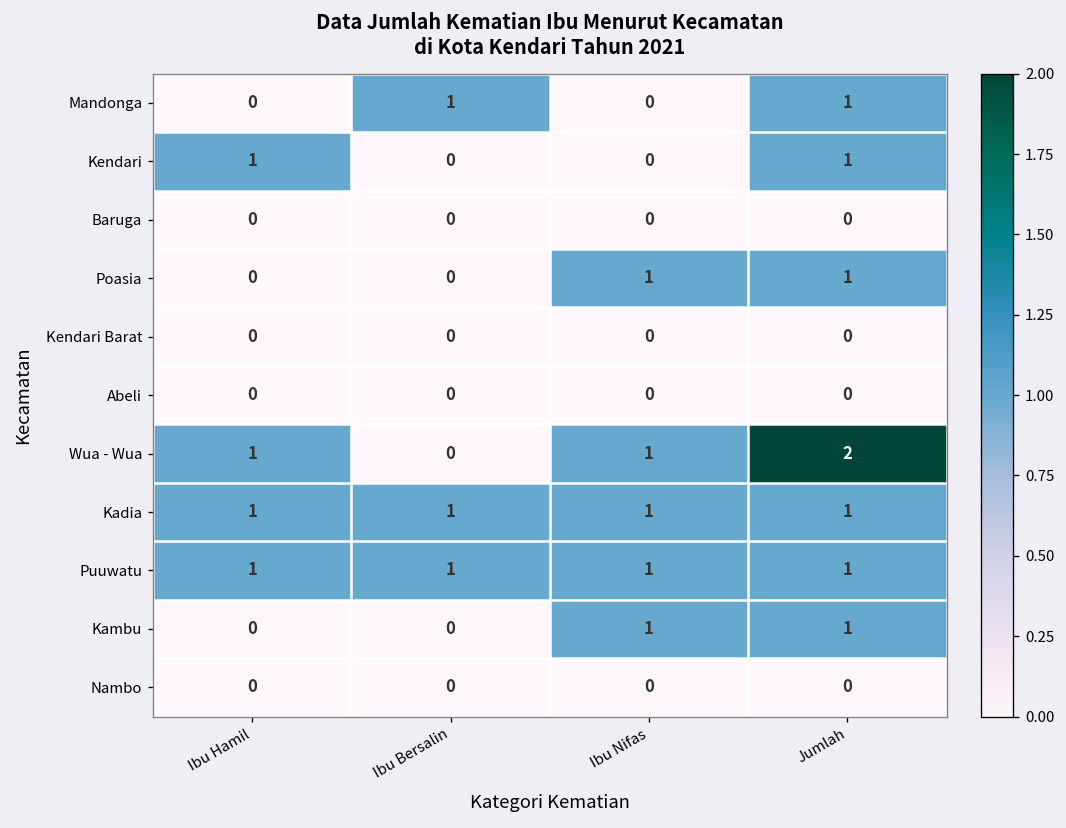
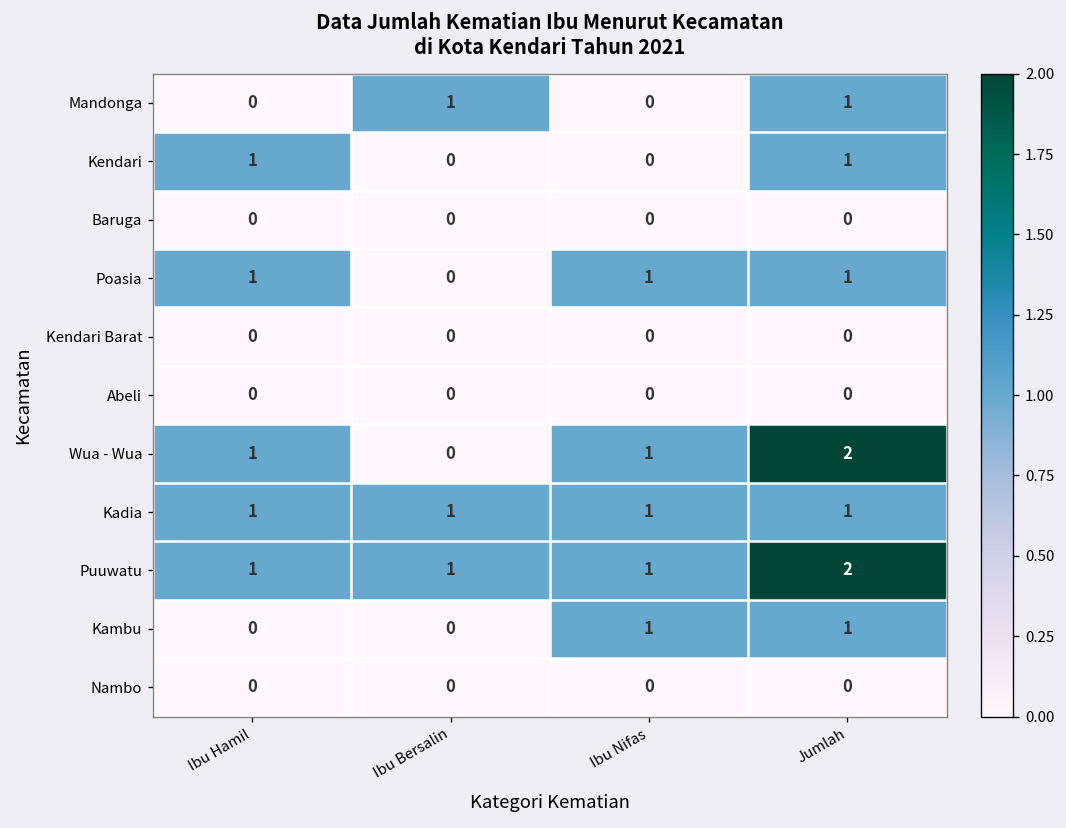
  {
    "Mandonga": {
      "Ibu Hamil": 0,
      "Ibu Bersalin": 1,
      "Ibu Nifas": 0,
      "Jumlah": 1
    },
    "Kendari": {
      "Ibu Hamil": 1,
      "Ibu Bersalin": 0,
      "Ibu Nifas": 0,
      "Jumlah": 1
    },
    "Baruga": {
      "Ibu Hamil": 0,
      "Ibu Bersalin": 0,
      "Ibu Nifas": 0,
      "Jumlah": 0
    },
    "Poasia": {
-     "Ibu Hamil": 0,
+     "Ibu Hamil": 1,
      "Ibu Bersalin": 0,
      "Ibu Nifas": 1,
      "Jumlah": 1
    },
    "Kendari Barat": {
      "Ibu Hamil": 0,
      "Ibu Bersalin": 0,
      "Ibu Nifas": 0,
      "Jumlah": 0
    },
    "Abeli": {
      "Ibu Hamil": 0,
      "Ibu Bersalin": 0,
      "Ibu Nifas": 0,
      "Jumlah": 0
    },
    "Wua - Wua": {
      "Ibu Hamil": 1,
      "Ibu Bersalin": 0,
      "Ibu Nifas": 1,
      "Jumlah": 2
    },
    "Kadia": {
      "Ibu Hamil": 1,
      "Ibu Bersalin": 1,
      "Ibu Nifas": 1,
      "Jumlah": 1
    },
    "Puuwatu": {
      "Ibu Hamil": 1,
      "Ibu Bersalin": 1,
      "Ibu Nifas": 1,
-     "Jumlah": 1
+     "Jumlah": 2
    },
    "Kambu": {
      "Ibu Hamil": 0,
      "Ibu Bersalin": 0,
      "Ibu Nifas": 1,
      "Jumlah": 1
    },
    "Nambo": {
      "Ibu Hamil": 0,
      "Ibu Bersalin": 0,
      "Ibu Nifas": 0,
      "Jumlah": 0
    }
  }
